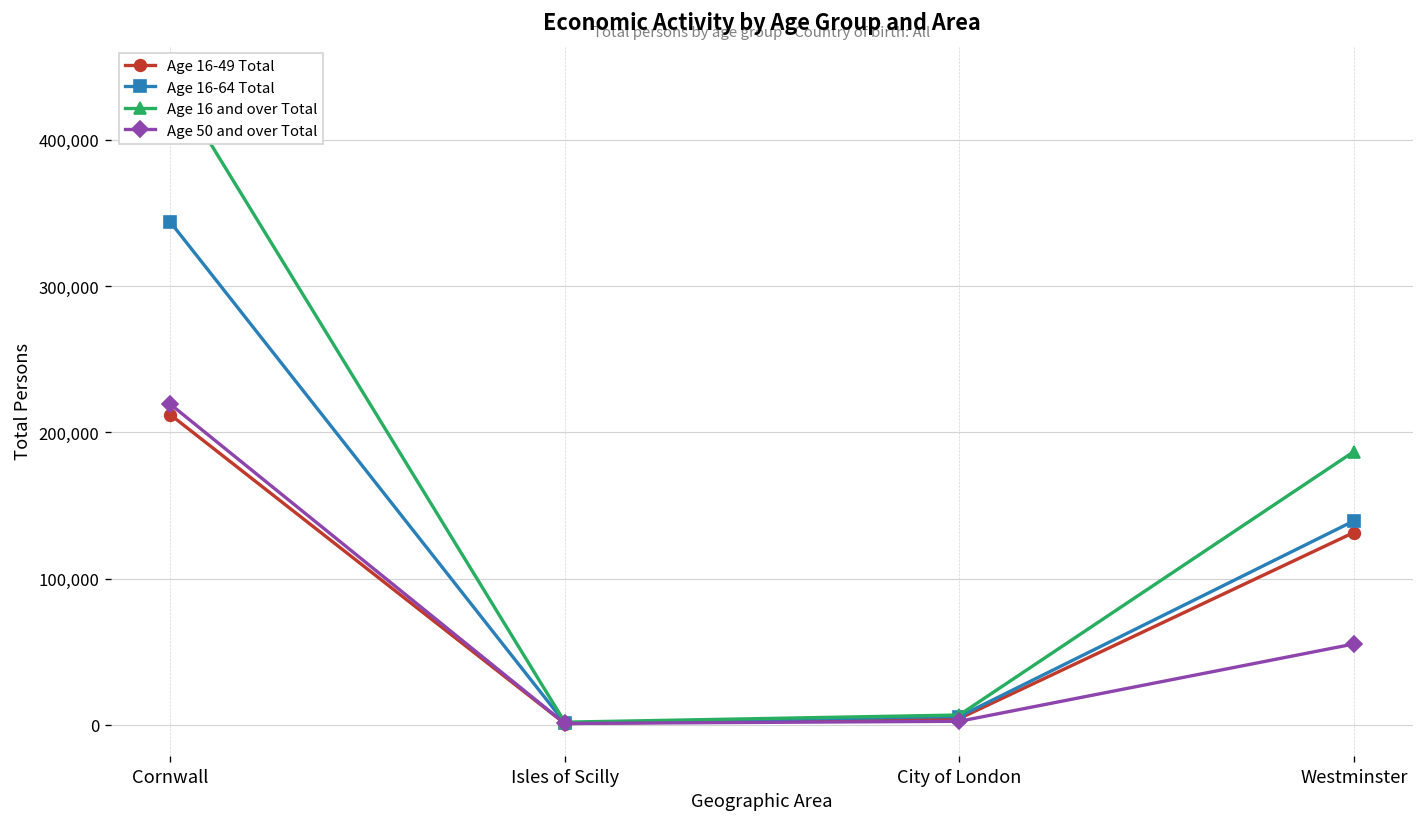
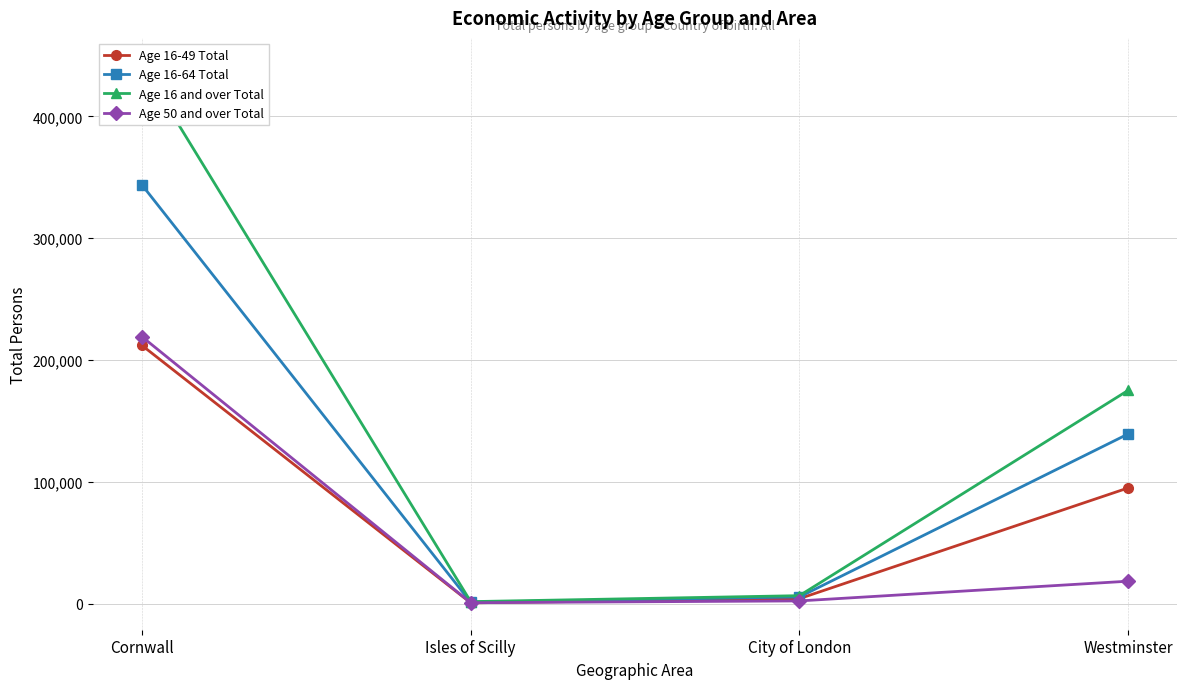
  {
    "Age 16-49 Total": {
      "Cornwall": "212,000",
-     "Westminster": "132,000"
+     "Westminster": "95,000"
    },
    "Age 16-64 Total": {
      "Cornwall": "344,000",
      "Westminster": "139,000"
    },
    "Age 16 and over Total": {
-     "Westminster": "187,000"
+     "Westminster": "175,000"
    },
    "Age 50 and over Total": {
      "Cornwall": "219,000",
-     "Westminster": "55,000"
+     "Westminster": "19,000"
    }
  }
